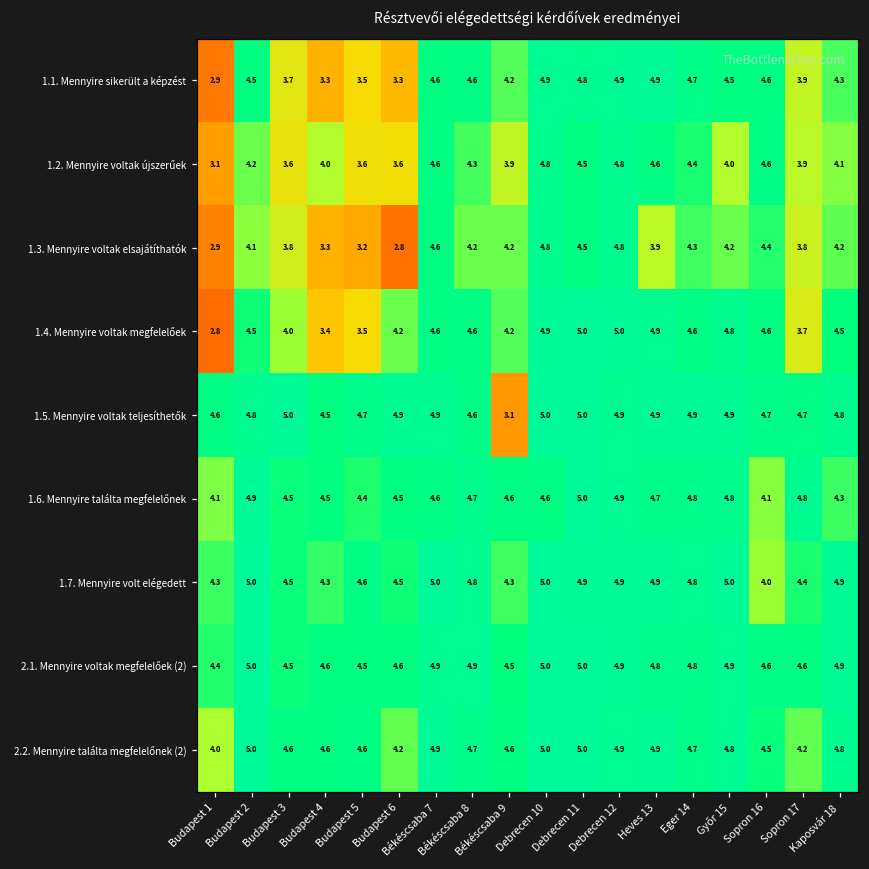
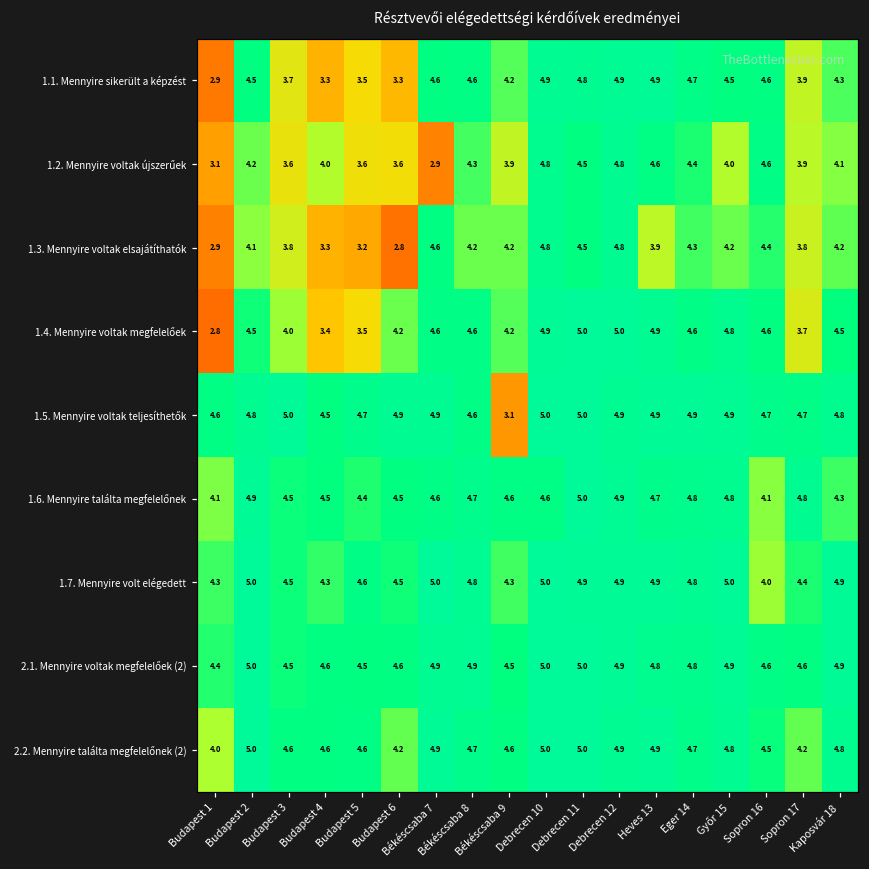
  {
    "1.1. Mennyire sikerült a képzést": {
      "Budapest 1": 2.9,
      "Budapest 2": 4.5,
      "Budapest 3": 3.7,
      "Budapest 4": 3.3,
      "Budapest 5": 3.5,
      "Budapest 6": 3.3,
      "Békéscsaba 7": 4.6,
      "Békéscsaba 8": 4.6,
      "Békéscsaba 9": 4.2,
      "Debrecen 10": 4.9,
      "Debrecen 11": 4.8,
      "Debrecen 12": 4.9,
      "Heves 13": 4.9,
      "Eger 14": 4.7,
      "Győr 15": 4.5,
      "Sopron 17": 3.9,
      "Kaposvár 18": 4.3
    },
    "1.2. Mennyire voltak újszerűek": {
      "Budapest 1": 3.1,
      "Budapest 2": 4.2,
      "Budapest 3": 3.6,
      "Budapest 4": 4.0,
      "Budapest 5": 3.6,
      "Budapest 6": 3.6,
-     "Békéscsaba 7": 4.6,
+     "Békéscsaba 7": 2.9,
      "Békéscsaba 8": 4.3,
      "Békéscsaba 9": 3.9,
      "Debrecen 10": 4.8,
      "Debrecen 11": 4.5,
      "Debrecen 12": 4.8,
      "Heves 13": 4.6,
      "Eger 14": 4.4,
      "Győr 15": 4.0,
      "Sopron 16": 4.6,
      "Sopron 17": 3.9,
      "Kaposvár 18": 4.1
    },
    "1.3. Mennyire voltak elsajátíthatók": {
      "Budapest 1": 2.9,
      "Budapest 2": 4.1,
      "Budapest 3": 3.8,
      "Budapest 4": 3.3,
      "Budapest 5": 3.2,
      "Budapest 6": 2.8,
      "Békéscsaba 7": 4.6,
      "Békéscsaba 8": 4.2,
      "Békéscsaba 9": 4.2,
      "Debrecen 10": 4.8,
      "Debrecen 11": 4.5,
      "Debrecen 12": 4.8,
      "Heves 13": 3.9,
      "Eger 14": 4.3,
      "Győr 15": 4.2,
      "Sopron 16": 4.4,
      "Sopron 17": 3.8,
      "Kaposvár 18": 4.2
    },
    "1.4. Mennyire voltak megfelelőek": {
      "Budapest 1": 2.8,
      "Budapest 2": 4.5,
      "Budapest 3": 4.0,
      "Budapest 4": 3.4,
      "Budapest 5": 3.5,
      "Budapest 6": 4.2,
      "Békéscsaba 7": 4.6,
      "Békéscsaba 8": 4.6,
      "Békéscsaba 9": 4.2,
      "Debrecen 10": 4.9,
      "Debrecen 11": 5.0,
      "Debrecen 12": 5.0,
      "Heves 13": 4.9,
      "Eger 14": 4.6,
      "Győr 15": 4.8,
      "Sopron 16": 4.6,
      "Sopron 17": 3.7,
      "Kaposvár 18": 4.5
    },
    "1.5. Mennyire voltak teljesíthetők": {
      "Budapest 1": 4.6,
      "Budapest 2": 4.8,
      "Budapest 3": 5.0,
      "Budapest 4": 4.5,
      "Budapest 5": 4.7,
      "Budapest 6": 4.9,
      "Békéscsaba 7": 4.9,
      "Békéscsaba 8": 4.6,
      "Békéscsaba 9": 3.1,
      "Debrecen 10": 5.0,
      "Debrecen 11": 5.0,
      "Debrecen 12": 4.9,
      "Heves 13": 4.9,
      "Eger 14": 4.9,
      "Győr 15": 4.9,
      "Sopron 16": 4.7,
      "Sopron 17": 4.7,
      "Kaposvár 18": 4.8
    },
    "1.6. Mennyire találta megfelelőnek": {
      "Budapest 1": 4.1,
      "Budapest 2": 4.9,
      "Budapest 3": 4.5,
      "Budapest 4": 4.5,
      "Budapest 5": 4.4,
      "Budapest 6": 4.5,
      "Békéscsaba 7": 4.6,
      "Békéscsaba 8": 4.7,
      "Békéscsaba 9": 4.6,
      "Debrecen 10": 4.6,
      "Debrecen 11": 5.0,
      "Debrecen 12": 4.9,
      "Heves 13": 4.7,
      "Eger 14": 4.8,
      "Győr 15": 4.8,
      "Sopron 16": 4.1,
      "Sopron 17": 4.8,
      "Kaposvár 18": 4.3
    },
    "1.7. Mennyire volt elégedett": {
      "Budapest 1": 4.3,
      "Budapest 2": 5.0,
      "Budapest 3": 4.5,
      "Budapest 4": 4.3,
      "Budapest 5": 4.6,
      "Budapest 6": 4.5,
      "Békéscsaba 7": 5.0,
      "Békéscsaba 8": 4.8,
      "Békéscsaba 9": 4.3,
      "Debrecen 10": 5.0,
      "Debrecen 11": 4.9,
      "Debrecen 12": 4.9,
      "Heves 13": 4.9,
      "Eger 14": 4.8,
      "Győr 15": 5.0,
      "Sopron 16": 4.0,
      "Sopron 17": 4.4,
      "Kaposvár 18": 4.9
    },
    "2.1. Mennyire voltak megfelelőek (2)": {
      "Budapest 1": 4.4,
      "Budapest 2": 5.0,
      "Budapest 3": 4.5,
      "Budapest 4": 4.6,
      "Budapest 5": 4.5,
      "Budapest 6": 4.6,
      "Békéscsaba 7": 4.9,
      "Békéscsaba 8": 4.9,
      "Békéscsaba 9": 4.5,
      "Debrecen 10": 5.0,
      "Debrecen 11": 5.0,
      "Debrecen 12": 4.9,
      "Heves 13": 4.8,
      "Eger 14": 4.8,
      "Győr 15": 4.9,
      "Sopron 16": 4.6,
      "Sopron 17": 4.6,
      "Kaposvár 18": 4.9
    },
    "2.2. Mennyire találta megfelelőnek (2)": {
      "Budapest 1": 4.0,
      "Budapest 2": 5.0,
      "Budapest 3": 4.6,
      "Budapest 4": 4.6,
      "Budapest 5": 4.6,
      "Budapest 6": 4.2,
      "Békéscsaba 7": 4.9,
      "Békéscsaba 8": 4.7,
      "Békéscsaba 9": 4.6,
      "Debrecen 10": 5.0,
      "Debrecen 11": 5.0,
      "Debrecen 12": 4.9,
      "Heves 13": 4.9,
      "Eger 14": 4.7,
      "Győr 15": 4.8,
      "Sopron 16": 4.5,
      "Sopron 17": 4.2,
      "Kaposvár 18": 4.8
    }
  }
